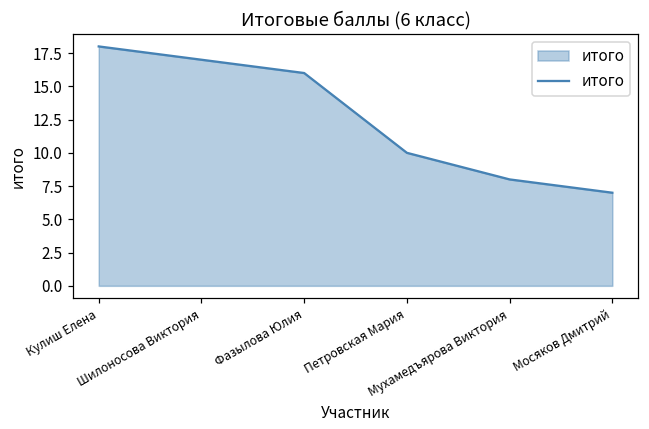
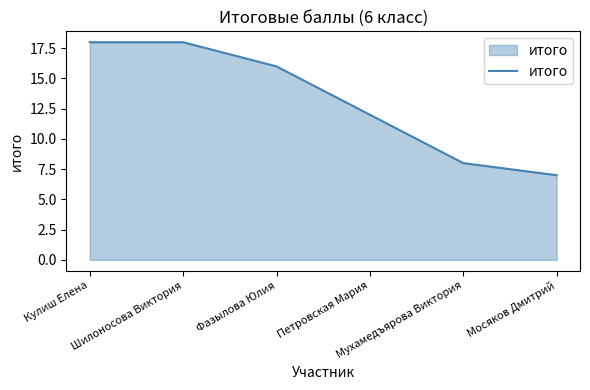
  {
    "Кулиш Елена": 18,
-   "Шилоносова Виктория": 17,
+   "Шилоносова Виктория": 18,
    "Фазылова Юлия": 16,
-   "Петровская Мария": 10,
+   "Петровская Мария": 12,
    "Мухамедъярова Виктория": 8,
    "Мосяков Дмитрий": 7
  }
